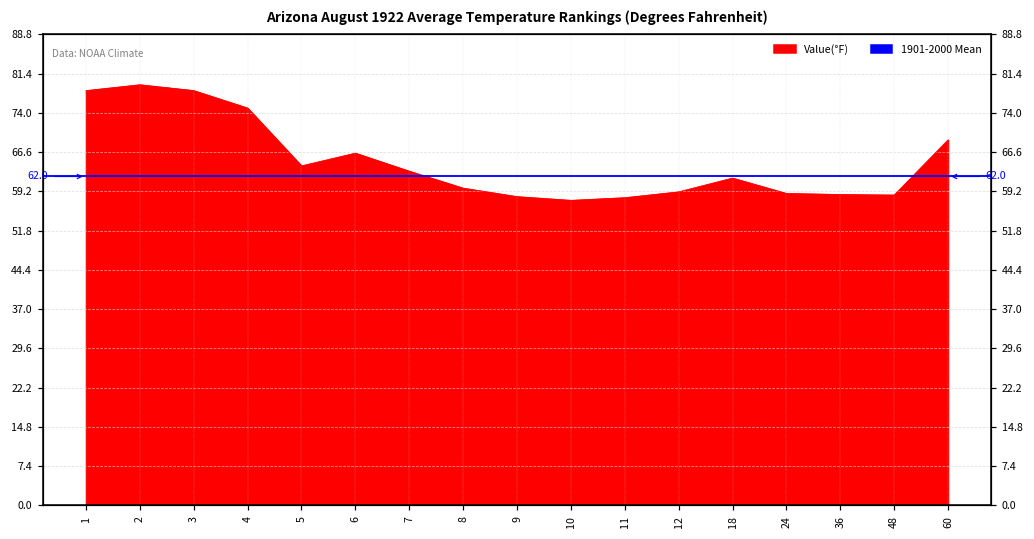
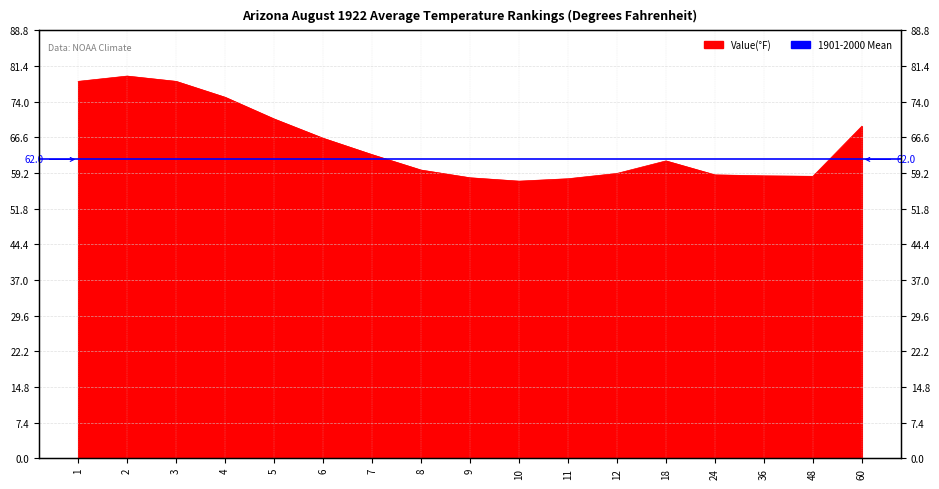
  {
    "1": 78,
    "2": 79,
    "3": 78,
    "4": 75,
-   "5": 64,
+   "5": 70,
    "6": 66,
    "7": 63,
    "8": 60,
    "9": 58,
    "10": 58,
    "11": 58,
    "12": 59,
    "18": 62,
    "24": 59,
    "36": 59,
    "48": 59,
    "60": 69
  }
